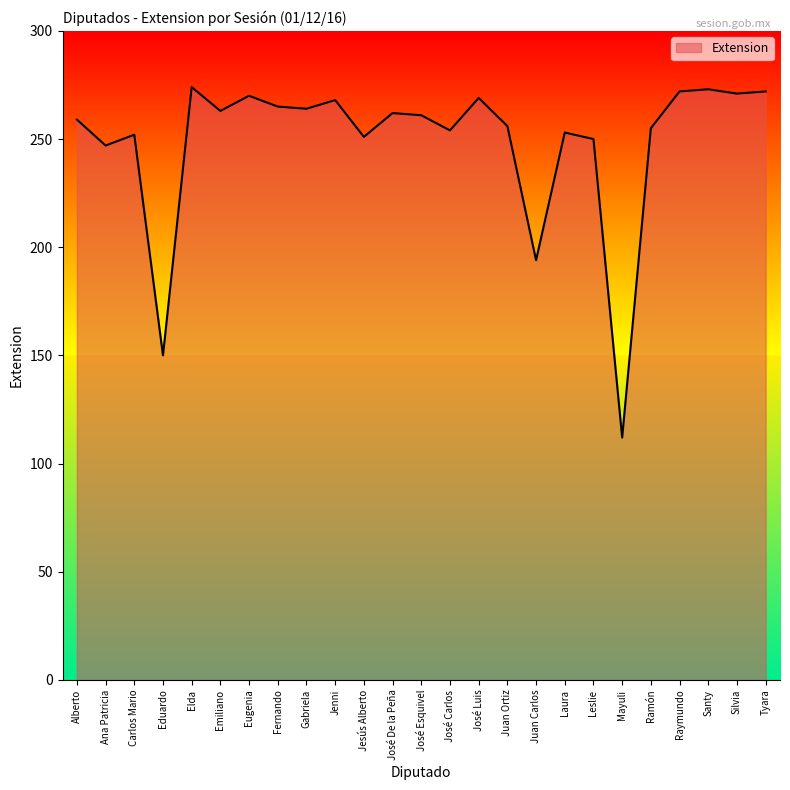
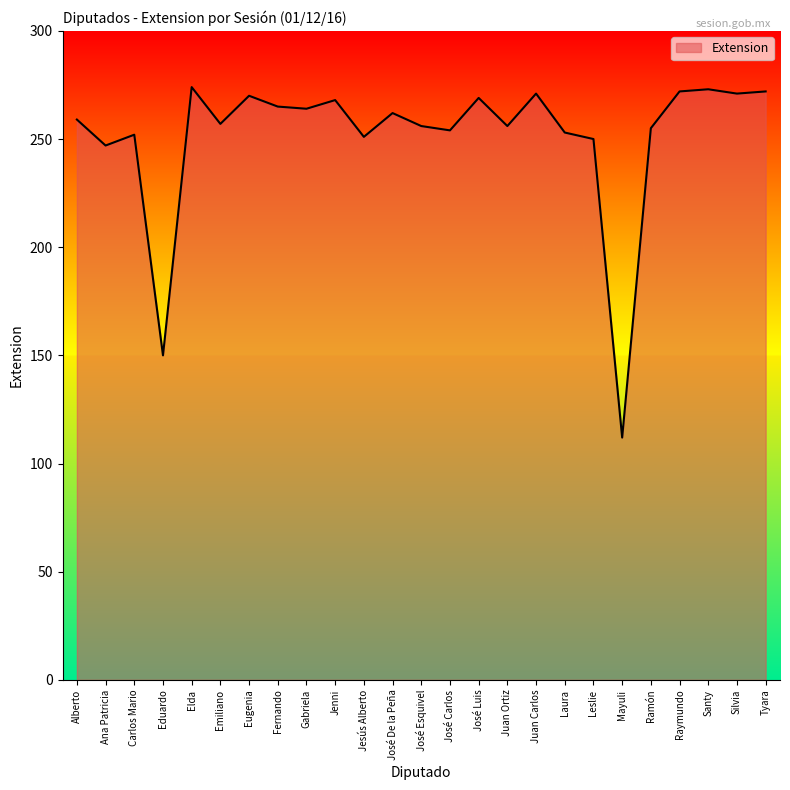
  {
    "Alberto": 259,
    "Ana Patricia": 247,
    "Carlos Mario": 252,
    "Eduardo": 150,
    "Elda": 274,
-   "Emiliano": 263,
+   "Emiliano": 257,
    "Eugenia": 270,
    "Fernando": 265,
    "Gabriela": 264,
    "Jenni": 268,
    "Jesús Alberto": 251,
    "José De la Peña": 262,
-   "José Esquivel": 261,
+   "José Esquivel": 256,
    "José Carlos": 254,
    "José Luis": 269,
    "Juan Ortiz": 256,
-   "Juan Carlos": 194,
+   "Juan Carlos": 271,
    "Laura": 253,
    "Leslie": 250,
    "Mayuli": 112,
    "Ramón": 255,
    "Raymundo": 272,
    "Santy": 273,
    "Silvia": 271,
    "Tyara": 272
  }
